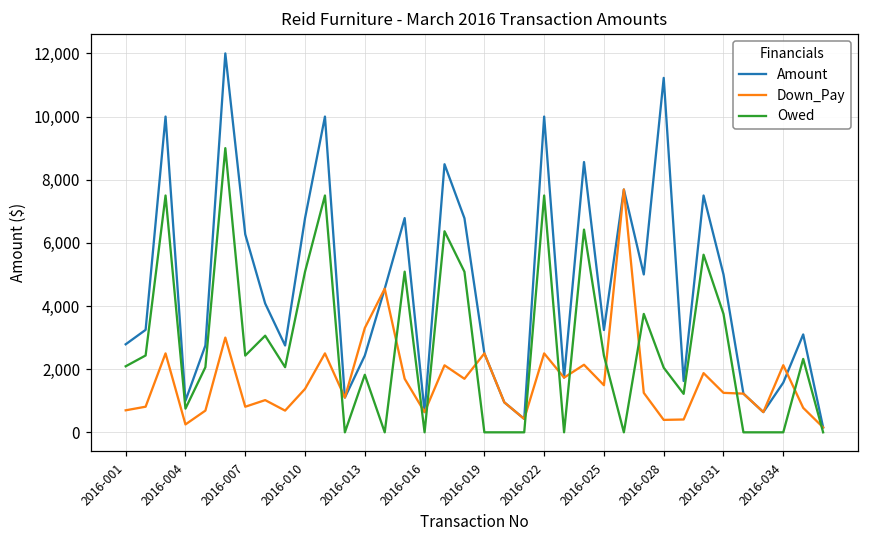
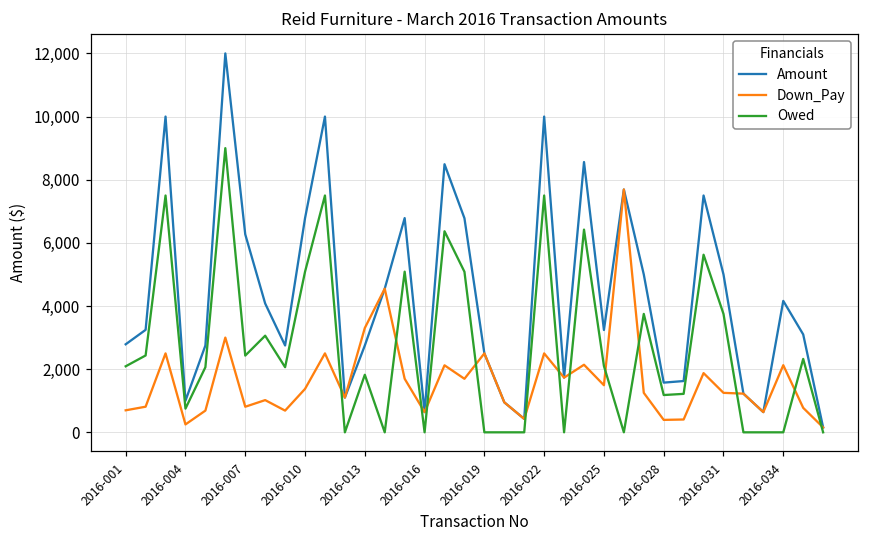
  {
    "Amount": {
      "2016-001": "2,800",
      "2016-004": "1,000",
      "2016-007": "6,300",
      "2016-010": "6,800",
-     "2016-013": "2,400",
+     "2016-013": "2,700",
      "2016-022": "10,000",
      "2016-025": "3,200",
-     "2016-028": "11,200",
+     "2016-028": "1,600",
      "2016-031": "5,000",
-     "2016-034": "1,600"
+     "2016-034": "4,200"
    },
    "Down_Pay": {
      "2016-001": "700",
      "2016-004": "300",
      "2016-007": "800",
      "2016-010": "1,400",
      "2016-013": "3,300",
      "2016-022": "2,500",
      "2016-025": "1,500",
      "2016-028": "400",
      "2016-031": "1,300",
      "2016-034": "2,100"
    },
    "Owed": {
      "2016-001": "2,100",
      "2016-004": "800",
      "2016-007": "2,400",
      "2016-010": "5,100",
      "2016-013": "1,800",
      "2016-016": "0",
      "2016-019": "0",
      "2016-022": "7,500",
-     "2016-025": "2,400",
-     "2016-028": "2,000",
+     "2016-025": "2,100",
+     "2016-028": "1,200",
      "2016-031": "3,800",
      "2016-034": "0"
    }
  }
